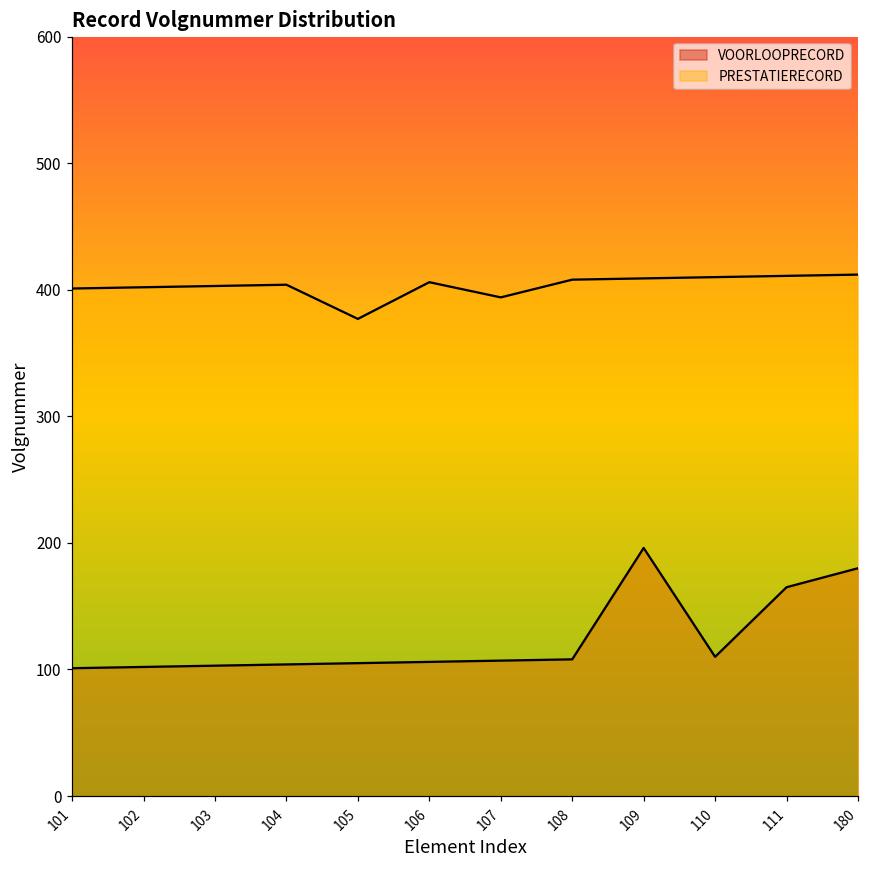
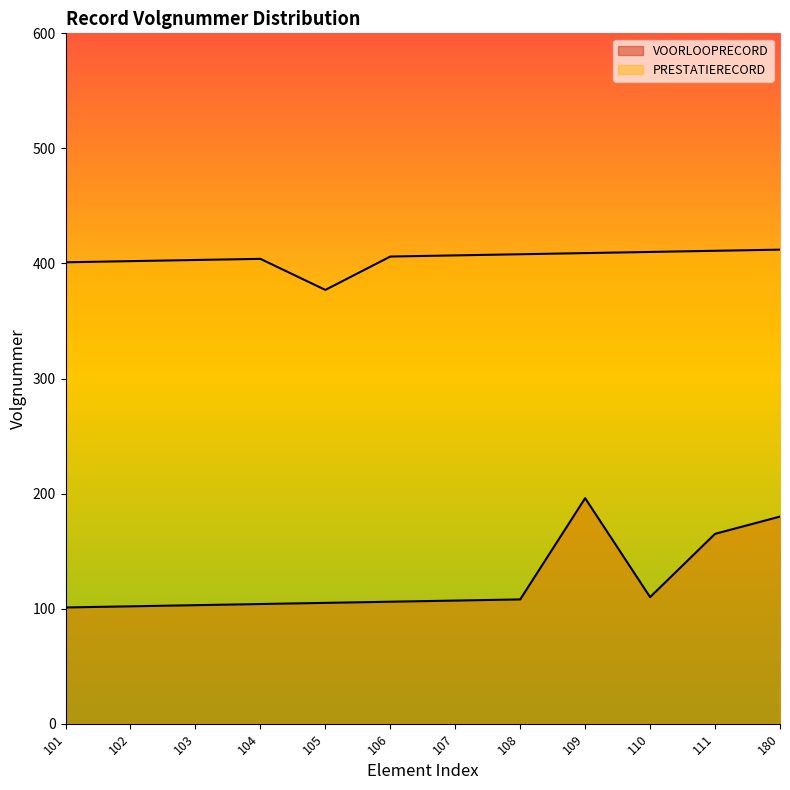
  {
    "VOORLOOPRECORD": {
      "101": 101,
      "102": 102,
      "103": 103,
      "104": 104,
      "105": 105,
      "106": 106,
      "107": 107,
      "108": 108,
      "109": 196,
      "110": 110,
      "111": 165,
      "180": 180
    },
    "PRESTATIERECORD": {
      "101": 401,
      "102": 402,
      "103": 403,
      "104": 404,
      "105": 377,
      "106": 406,
-     "107": 394,
+     "107": 407,
      "108": 408,
      "109": 409,
      "110": 410,
      "111": 411,
      "180": 412
    }
  }
